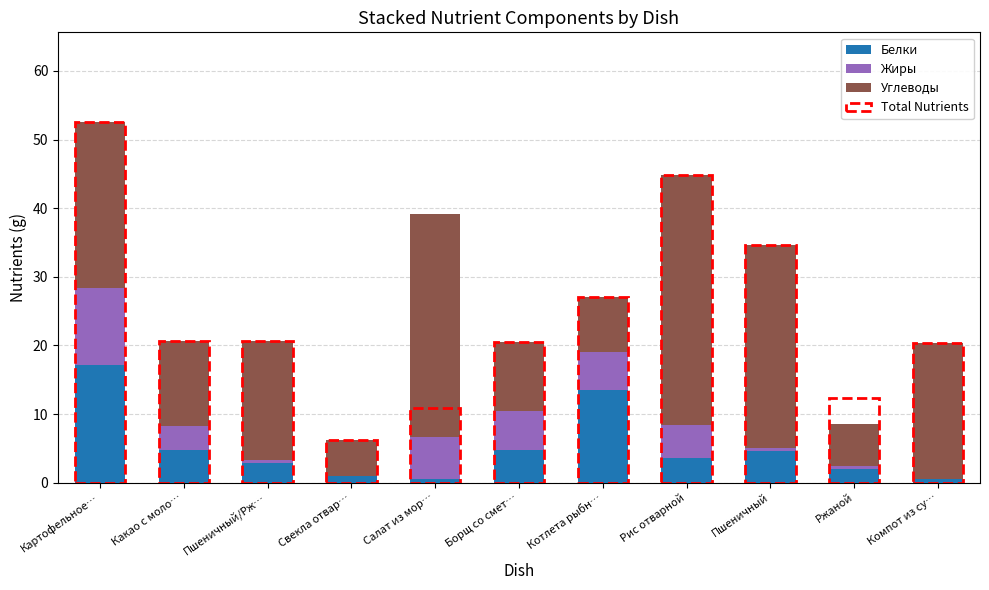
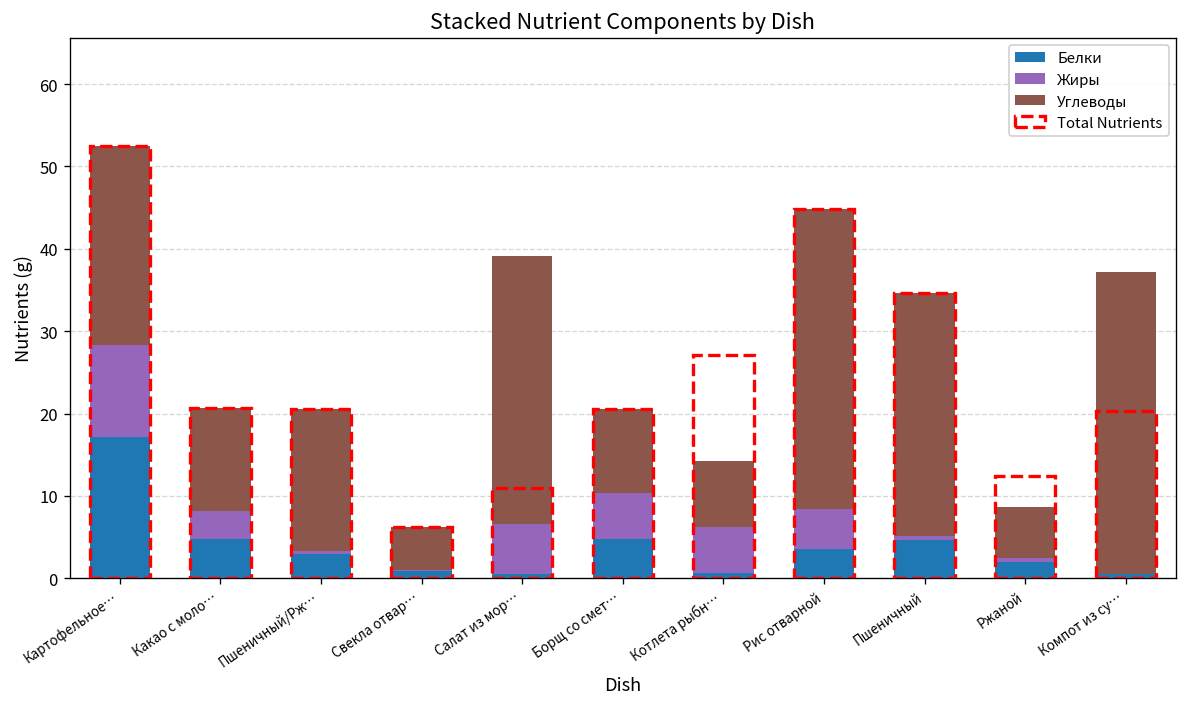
  {
    "Белки": {
      "Картофельное…": 17,
      "Какао с моло…": 5,
      "Пшеничный/Рж…": 3,
      "Свекла отвар…": 1,
      "Салат из мор…": 1,
      "Борщ со смет…": 5,
-     "Котлета рыбн…": 14,
+     "Котлета рыбн…": 1,
      "Рис отварной": 4,
      "Пшеничный": 5,
      "Ржаной": 2,
      "Компот из су…": 1
    },
    "Жиры": {
      "Картофельное…": 11,
      "Какао с моло…": 4,
      "Пшеничный/Рж…": 0,
      "Салат из мор…": 6,
      "Борщ со смет…": 6,
      "Котлета рыбн…": 6,
      "Рис отварной": 5,
      "Пшеничный": 1,
      "Ржаной": 0,
      "Компот из су…": 0
    },
    "Углеводы": {
      "Картофельное…": 24,
      "Какао с моло…": 13,
      "Пшеничный/Рж…": 17,
      "Свекла отвар…": 5,
      "Салат из мор…": 33,
      "Борщ со смет…": 10,
      "Котлета рыбн…": 8,
      "Рис отварной": 36,
      "Пшеничный": 30,
      "Ржаной": 6,
-     "Компот из су…": 20
+     "Компот из су…": 37
    }
  }
